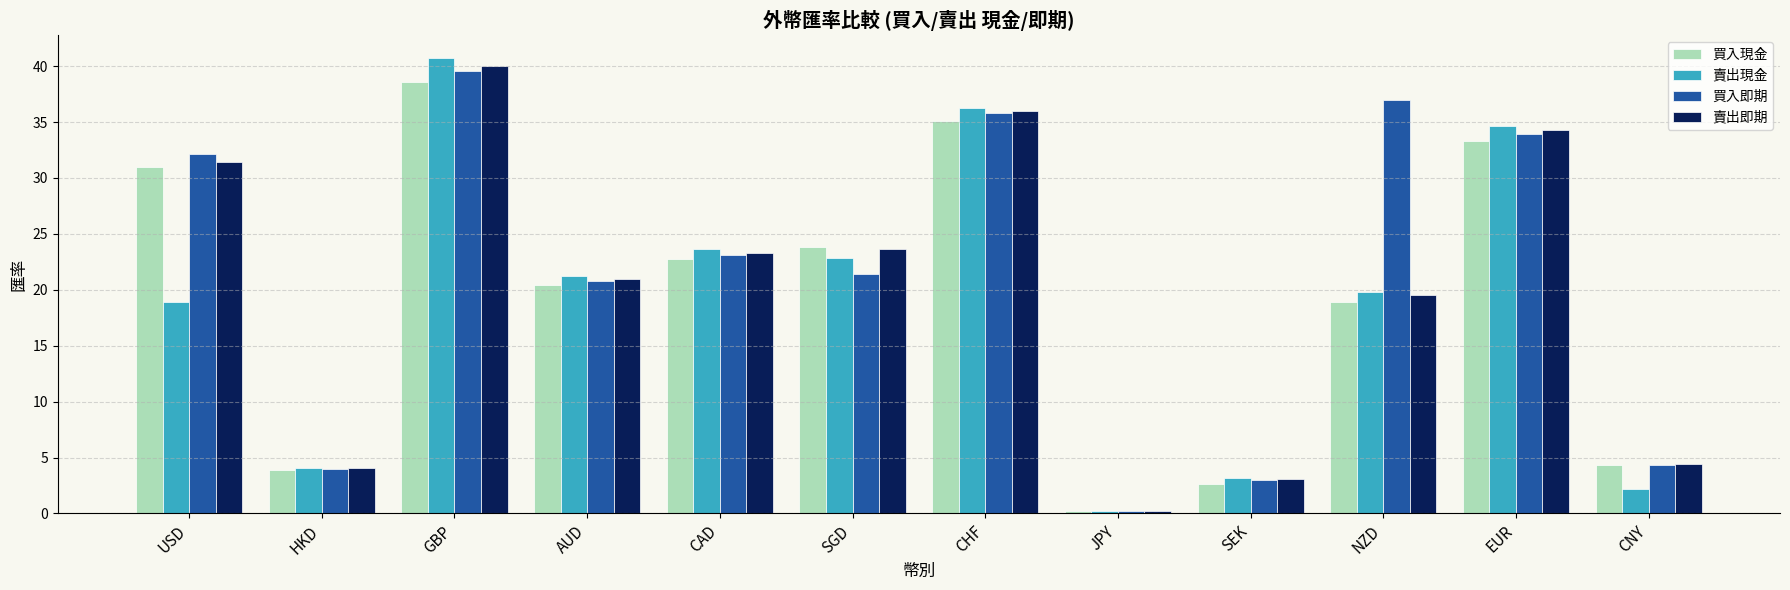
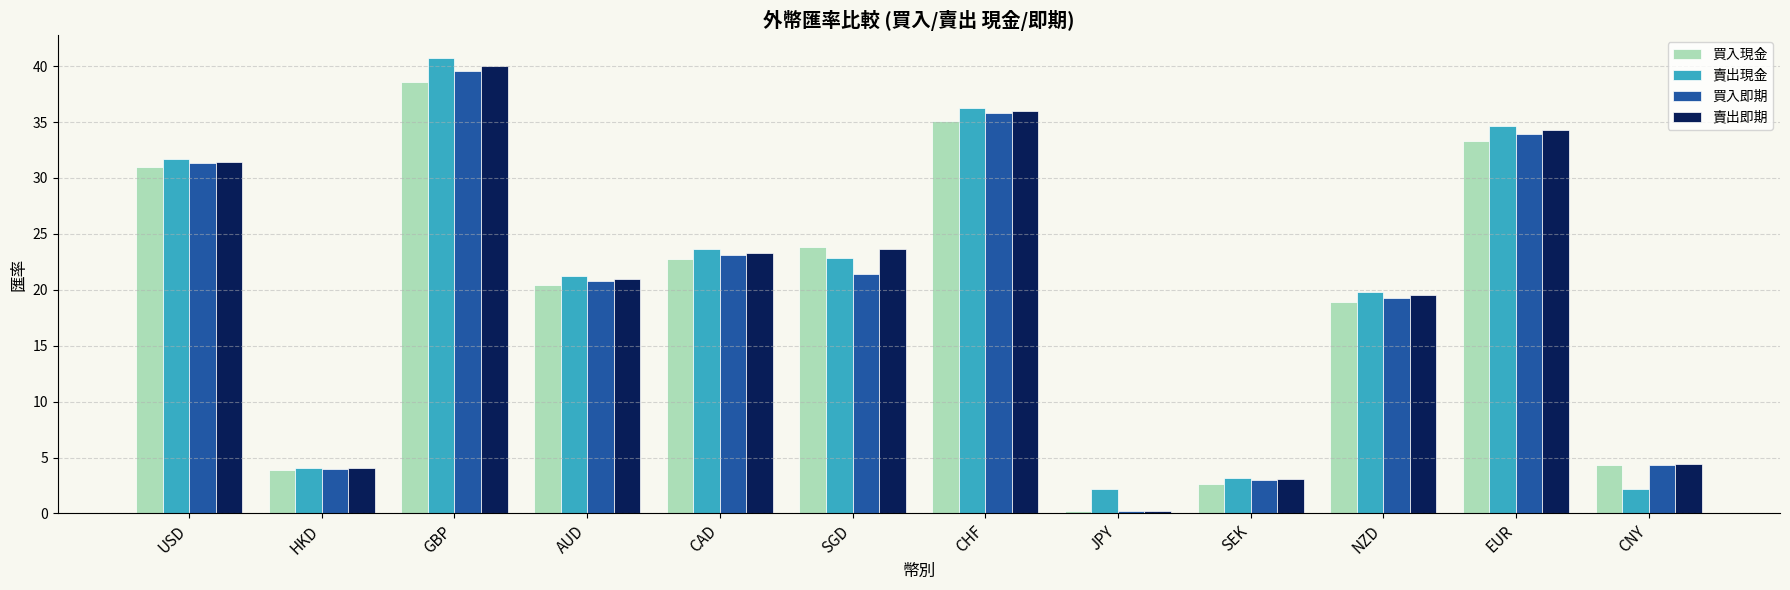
  {
    "買入現金": {
      "USD": 31.0,
      "HKD": 3.9,
      "GBP": 38.6,
      "AUD": 20.5,
      "CAD": 22.7,
      "SGD": 23.8,
      "CHF": 35.1,
      "SEK": 2.6,
      "NZD": 18.9,
      "EUR": 33.3,
      "CNY": 4.3
    },
    "賣出現金": {
-     "USD": 18.9,
+     "USD": 31.7,
      "HKD": 4.1,
      "GBP": 40.7,
      "AUD": 21.2,
      "CAD": 23.6,
      "SGD": 22.8,
      "CHF": 36.3,
-     "JPY": 0.2,
+     "JPY": 2.2,
      "SEK": 3.2,
      "NZD": 19.8,
      "EUR": 34.6,
      "CNY": 2.2
    },
    "買入即期": {
-     "USD": 32.2,
+     "USD": 31.4,
      "HKD": 4.0,
      "GBP": 39.6,
      "AUD": 20.8,
      "CAD": 23.1,
      "SGD": 21.4,
      "CHF": 35.8,
      "SEK": 3.0,
-     "NZD": 37.0,
+     "NZD": 19.3,
      "EUR": 33.9,
      "CNY": 4.4
    },
    "賣出即期": {
      "USD": 31.5,
      "HKD": 4.0,
      "GBP": 40.0,
      "AUD": 21.0,
      "CAD": 23.3,
      "SGD": 23.6,
      "CHF": 36.0,
      "SEK": 3.1,
      "NZD": 19.5,
      "EUR": 34.3,
      "CNY": 4.4
    }
  }
